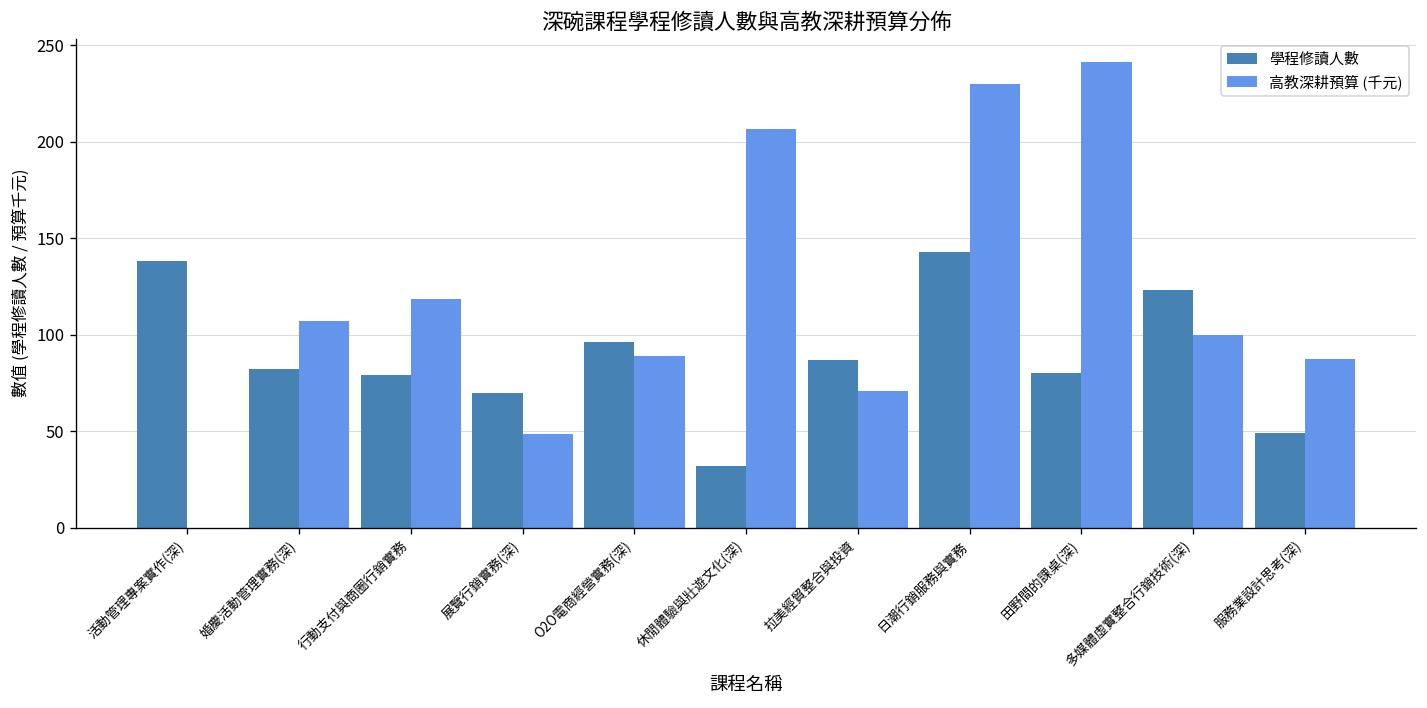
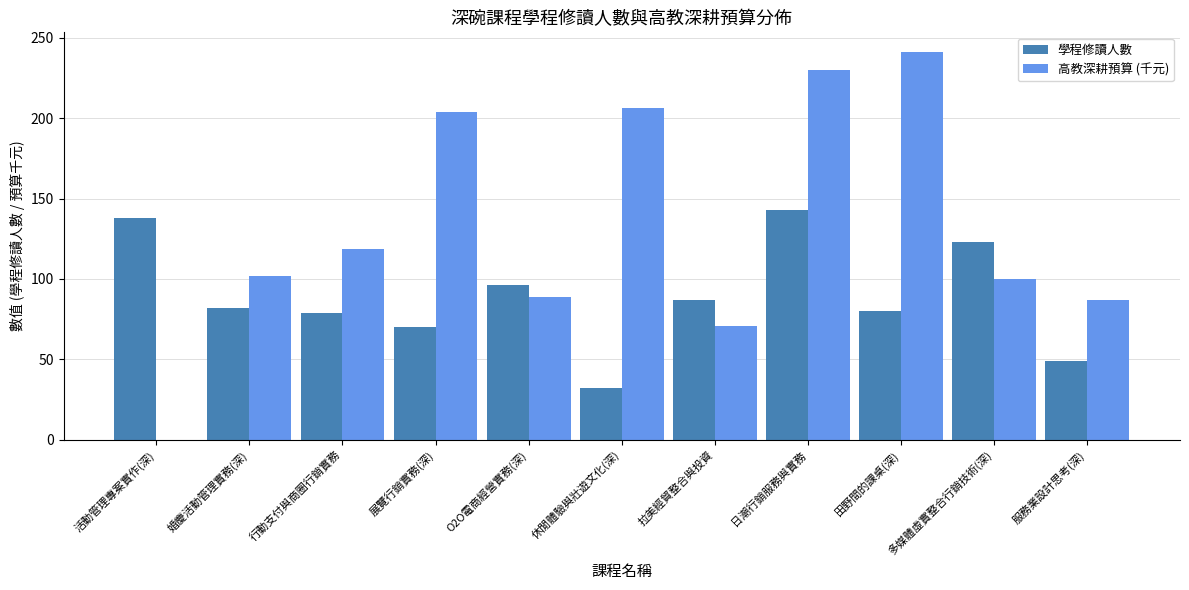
  {
    "學程修讀人數": {
      "活動管理專案實作(深)": 138,
      "婚慶活動管理實務(深)": 82,
      "行動支付與商圈行銷實務": 79,
      "展覽行銷實務(深)": 70,
      "O2O電商經營實務(深)": 96,
      "休閒體驗與壯遊文化(深)": 32,
      "拉美經貿整合與投資": 87,
      "日潮行銷服務與實務": 143,
      "田野間的課桌(深)": 80,
      "多媒體虛實整合行銷技術(深)": 123,
      "服務業設計思考(深)": 49
    },
    "高教深耕預算 (千元)": {
      "活動管理專案實作(深)": 0,
-     "婚慶活動管理實務(深)": 107,
+     "婚慶活動管理實務(深)": 102,
      "行動支付與商圈行銷實務": 118,
-     "展覽行銷實務(深)": 49,
+     "展覽行銷實務(深)": 204,
      "O2O電商經營實務(深)": 89,
      "休閒體驗與壯遊文化(深)": 207,
      "拉美經貿整合與投資": 71,
      "日潮行銷服務與實務": 230,
      "田野間的課桌(深)": 241,
      "多媒體虛實整合行銷技術(深)": 100,
      "服務業設計思考(深)": 87
    }
  }
